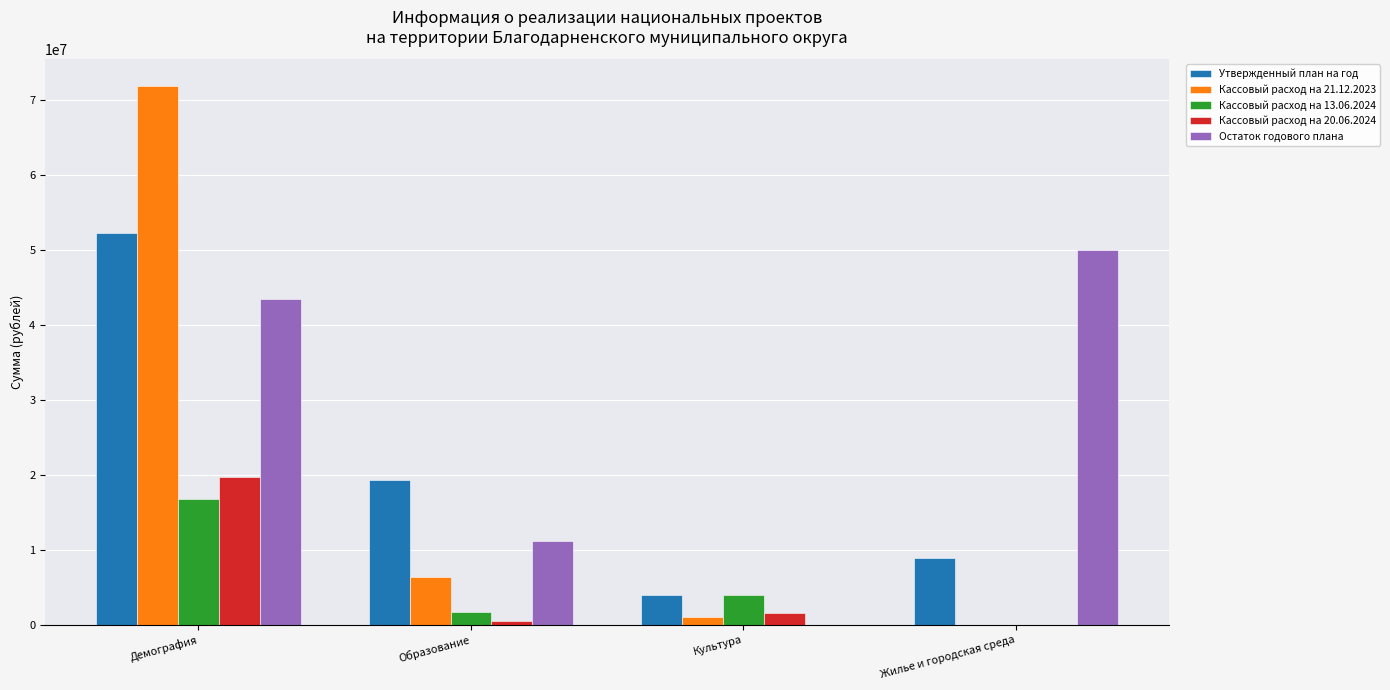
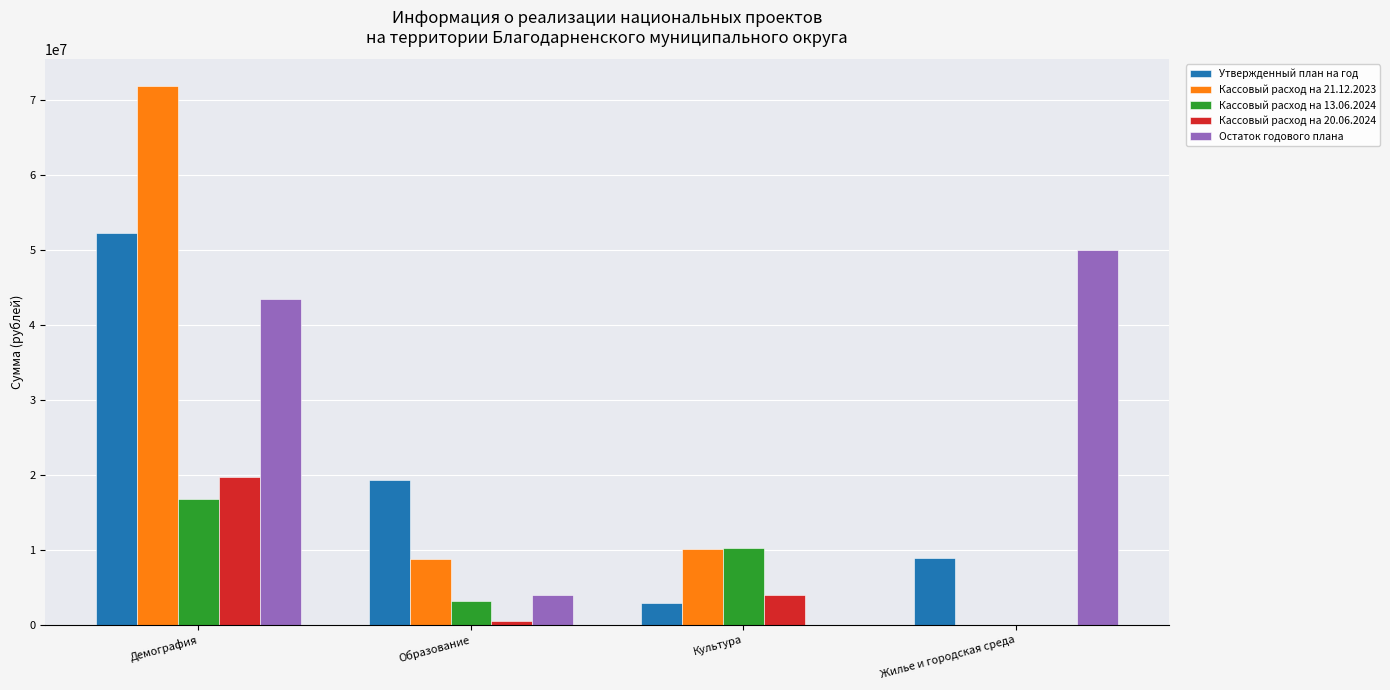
  {
    "Утвержденный план на год": {
      "Демография": 52000000,
      "Образование": 19000000,
-     "Культура": 4000000,
+     "Культура": 3000000,
      "Жилье и городская среда": 9000000
    },
    "Кассовый расход на 21.12.2023": {
      "Демография": 72000000,
-     "Образование": 6000000,
-     "Культура": 1000000,
+     "Образование": 9000000,
+     "Культура": 10000000,
      "Жилье и городская среда": 0
    },
    "Кассовый расход на 13.06.2024": {
      "Демография": 17000000,
-     "Образование": 2000000,
-     "Культура": 4000000,
+     "Образование": 3000000,
+     "Культура": 10000000,
      "Жилье и городская среда": 0
    },
    "Кассовый расход на 20.06.2024": {
      "Демография": 20000000,
      "Образование": 1000000,
-     "Культура": 2000000,
+     "Культура": 4000000,
      "Жилье и городская среда": 0
    },
    "Остаток годового плана": {
      "Демография": 43000000,
-     "Образование": 11000000,
+     "Образование": 4000000,
      "Культура": 0,
      "Жилье и городская среда": 50000000
    }
  }
